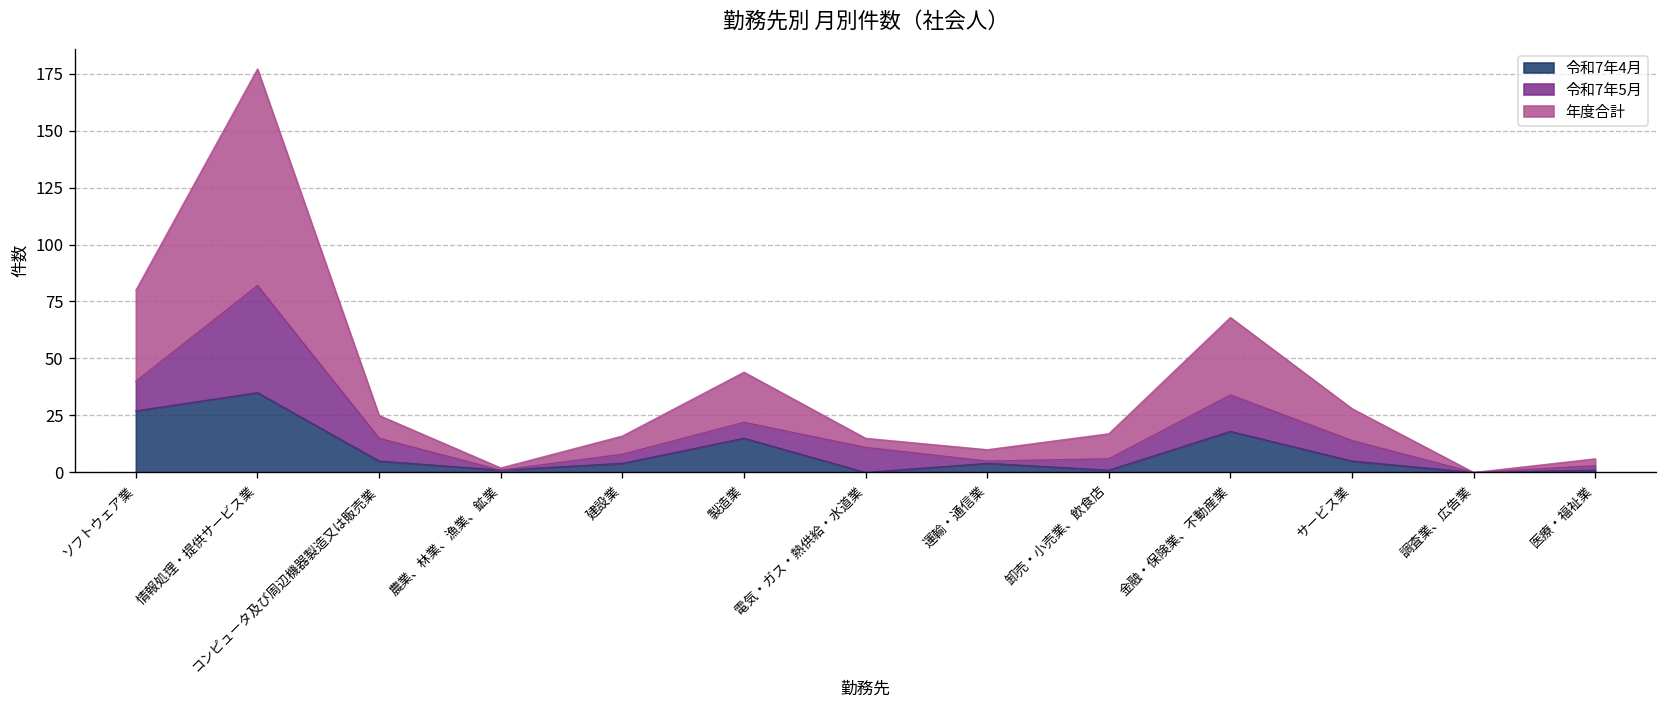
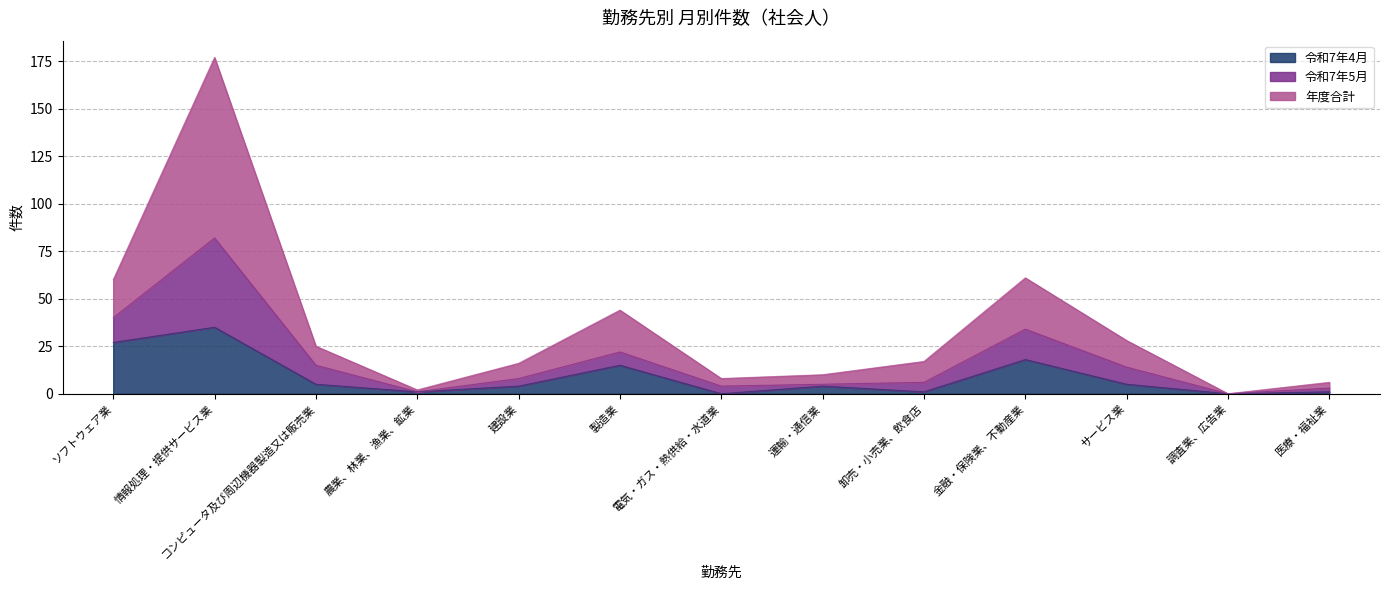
  {
    "令和7年4月": {
      "ソフトウェア業": 27,
      "情報処理・提供サービス業": 35,
      "コンピュータ及び周辺機器製造又は販売業": 5,
      "建設業": 4,
      "製造業": 15,
      "電気・ガス・熱供給・水道業": 0,
      "卸売・小売業、飲食店": 1,
      "金融・保険業、不動産業": 18,
      "サービス業": 5,
      "医療・福祉業": 1
    },
    "令和7年5月": {
      "ソフトウェア業": 13,
      "情報処理・提供サービス業": 47,
      "コンピュータ及び周辺機器製造又は販売業": 10,
      "建設業": 4,
      "製造業": 7,
-     "電気・ガス・熱供給・水道業": 11,
+     "電気・ガス・熱供給・水道業": 4,
      "卸売・小売業、飲食店": 5,
      "金融・保険業、不動産業": 16,
      "サービス業": 9,
      "医療・福祉業": 2
    },
    "年度合計": {
-     "ソフトウェア業": 40,
+     "ソフトウェア業": 20,
      "情報処理・提供サービス業": 95,
      "コンピュータ及び周辺機器製造又は販売業": 10,
      "建設業": 8,
      "製造業": 22,
      "電気・ガス・熱供給・水道業": 4,
      "運輸・通信業": 5,
      "卸売・小売業、飲食店": 11,
-     "金融・保険業、不動産業": 34,
+     "金融・保険業、不動産業": 27,
      "サービス業": 14,
      "医療・福祉業": 3
    }
  }
